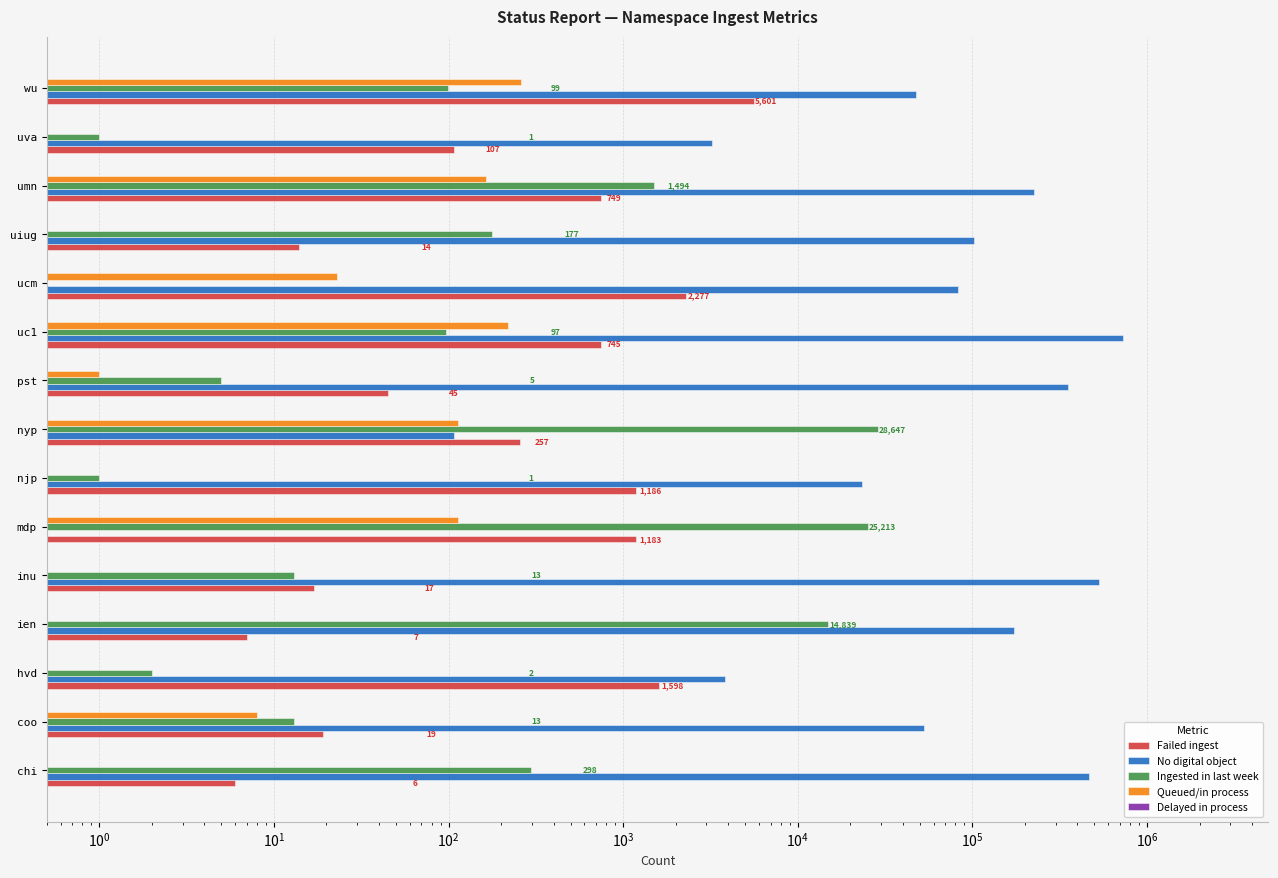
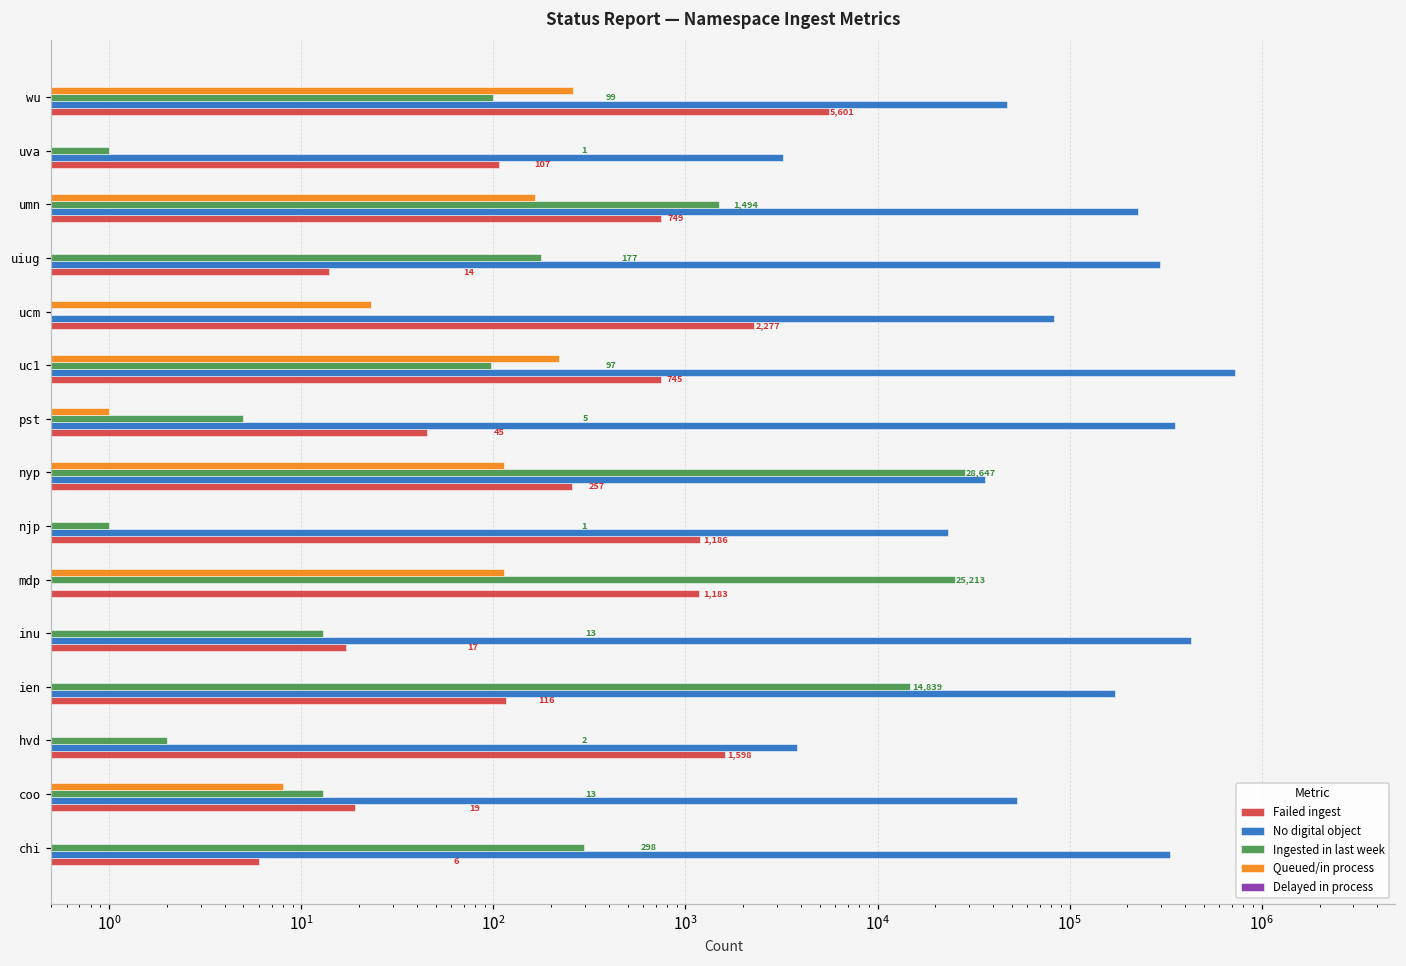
  {
    "Failed ingest": {
      "wu": "5,601",
      "umn": "749",
      "ucm": "2,277",
      "uc1": "745",
      "nyp": "257",
      "njp": "1,186",
      "mdp": "1,183",
-     "ien": "7",
+     "ien": "116",
      "hvd": "1,598"
    },
    "No digital object": {
      "wu": "47000",
      "uva": "3200",
      "umn": "230000",
-     "uiug": "100000",
+     "uiug": "290000",
      "ucm": "80000",
      "uc1": "720000",
      "pst": "350000",
-     "nyp": "110",
+     "nyp": "36000",
      "njp": "23000",
-     "inu": "530000",
+     "inu": "430000",
      "ien": "170000",
      "hvd": "3800",
      "coo": "53000",
-     "chi": "470000"
+     "chi": "330000"
    },
    "Ingested in last week": {
      "umn": "1,494",
      "nyp": "28,647",
      "mdp": "25,213",
      "ien": "14,839"
    },
    "Queued/in process": {
      "wu": "260",
      "umn": "170",
      "ucm": "23",
      "uc1": "220",
      "pst": "1",
      "nyp": "110",
      "mdp": "110",
      "coo": "8"
    }
  }
